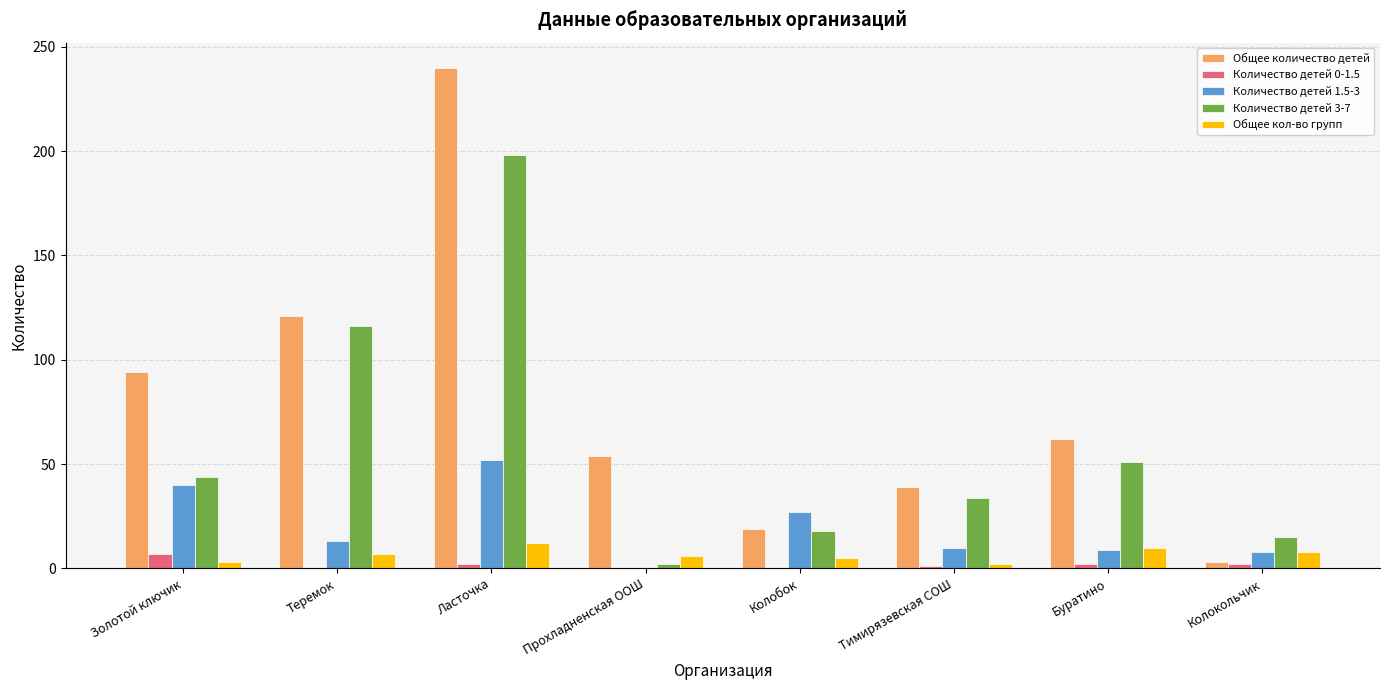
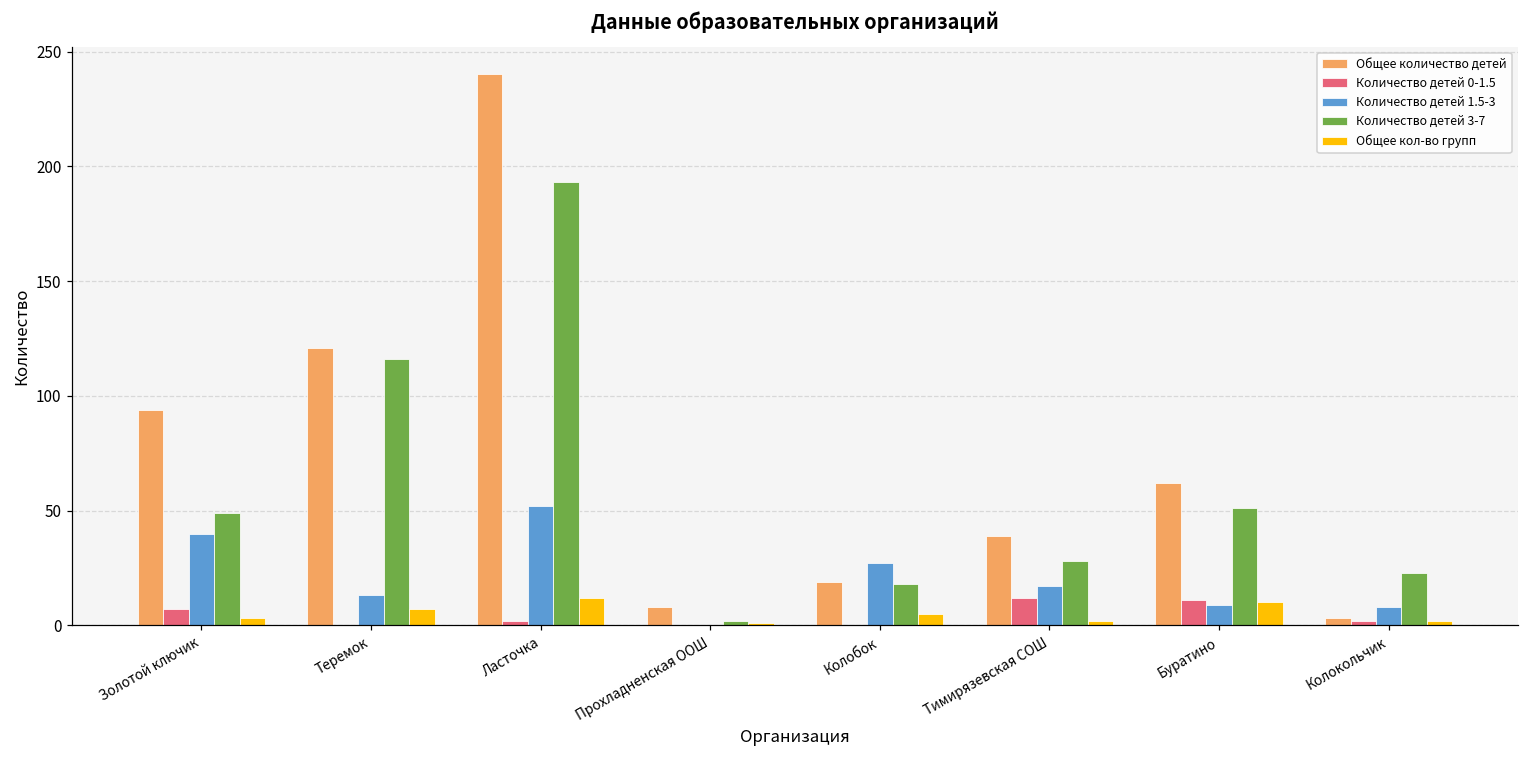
  {
    "Общее количество детей": {
      "Золотой ключик": 94,
      "Теремок": 121,
      "Ласточка": 240,
-     "Прохладненская ООШ": 54,
+     "Прохладненская ООШ": 8,
      "Колобок": 19,
      "Тимирязевская СОШ": 39,
      "Буратино": 62,
      "Колокольчик": 3
    },
    "Количество детей 0-1.5": {
      "Золотой ключик": 7,
      "Теремок": 0,
      "Ласточка": 2,
      "Прохладненская ООШ": 0,
      "Колобок": 0,
-     "Тимирязевская СОШ": 1,
-     "Буратино": 2,
+     "Тимирязевская СОШ": 12,
+     "Буратино": 11,
      "Колокольчик": 2
    },
    "Количество детей 1.5-3": {
      "Золотой ключик": 40,
      "Теремок": 13,
      "Ласточка": 52,
      "Прохладненская ООШ": 0,
      "Колобок": 27,
-     "Тимирязевская СОШ": 10,
+     "Тимирязевская СОШ": 17,
      "Буратино": 9,
      "Колокольчик": 8
    },
    "Количество детей 3-7": {
-     "Золотой ключик": 44,
+     "Золотой ключик": 49,
      "Теремок": 116,
-     "Ласточка": 198,
+     "Ласточка": 193,
      "Прохладненская ООШ": 2,
      "Колобок": 18,
-     "Тимирязевская СОШ": 34,
+     "Тимирязевская СОШ": 28,
      "Буратино": 51,
-     "Колокольчик": 15
+     "Колокольчик": 23
    },
    "Общее кол-во групп": {
      "Золотой ключик": 3,
      "Теремок": 7,
      "Ласточка": 12,
-     "Прохладненская ООШ": 6,
+     "Прохладненская ООШ": 1,
      "Колобок": 5,
      "Тимирязевская СОШ": 2,
      "Буратино": 10,
-     "Колокольчик": 8
+     "Колокольчик": 2
    }
  }
